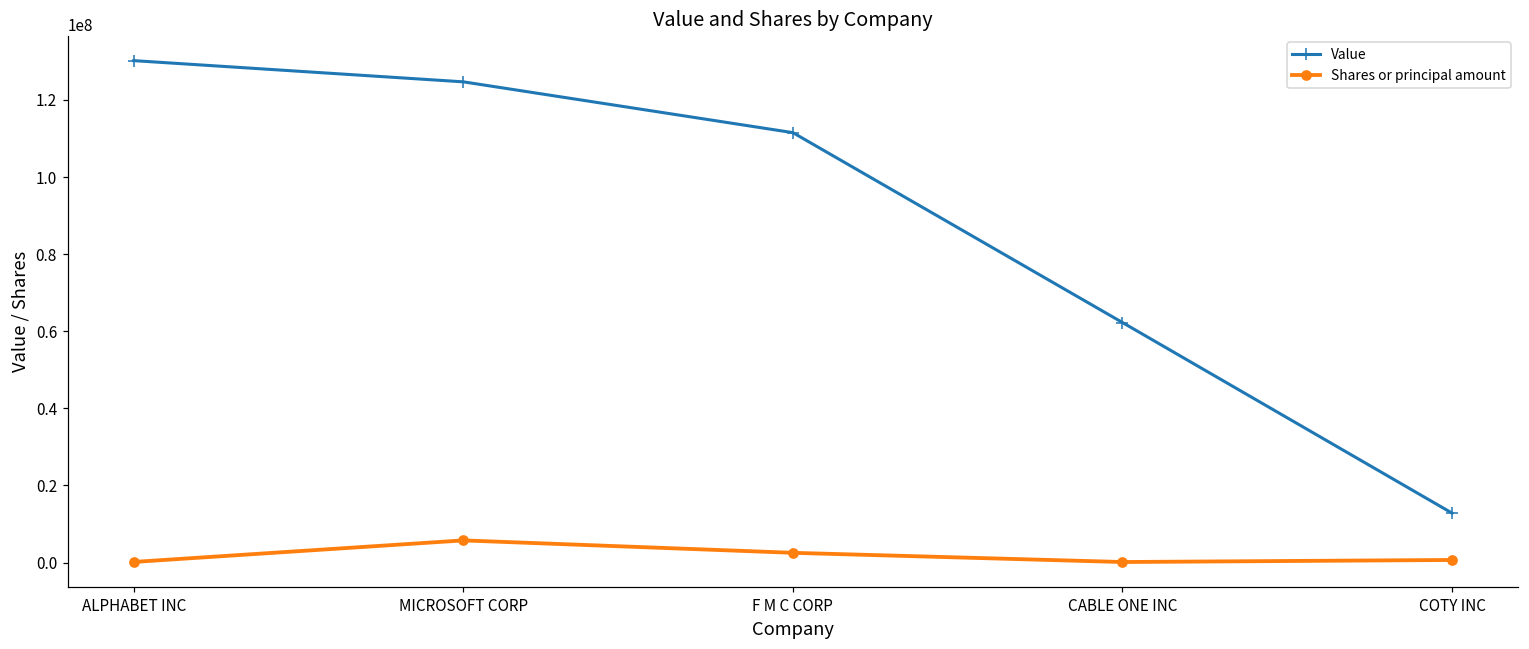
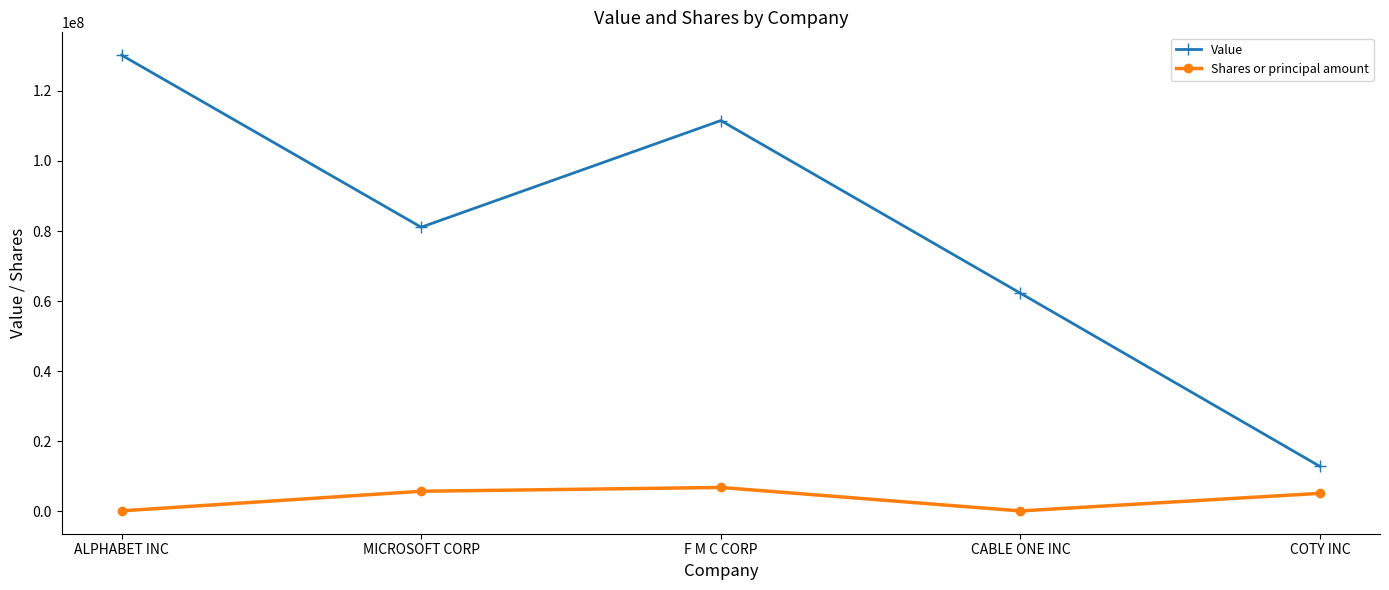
  {
    "Value": {
      "ALPHABET INC": 130000000,
-     "MICROSOFT CORP": 125000000,
+     "MICROSOFT CORP": 81000000,
      "F M C CORP": 112000000,
      "CABLE ONE INC": 62000000,
      "COTY INC": 13000000
    },
    "Shares or principal amount": {
      "ALPHABET INC": 0,
      "MICROSOFT CORP": 6000000,
-     "F M C CORP": 3000000,
+     "F M C CORP": 7000000,
      "CABLE ONE INC": 0,
-     "COTY INC": 1000000
+     "COTY INC": 5000000
    }
  }
